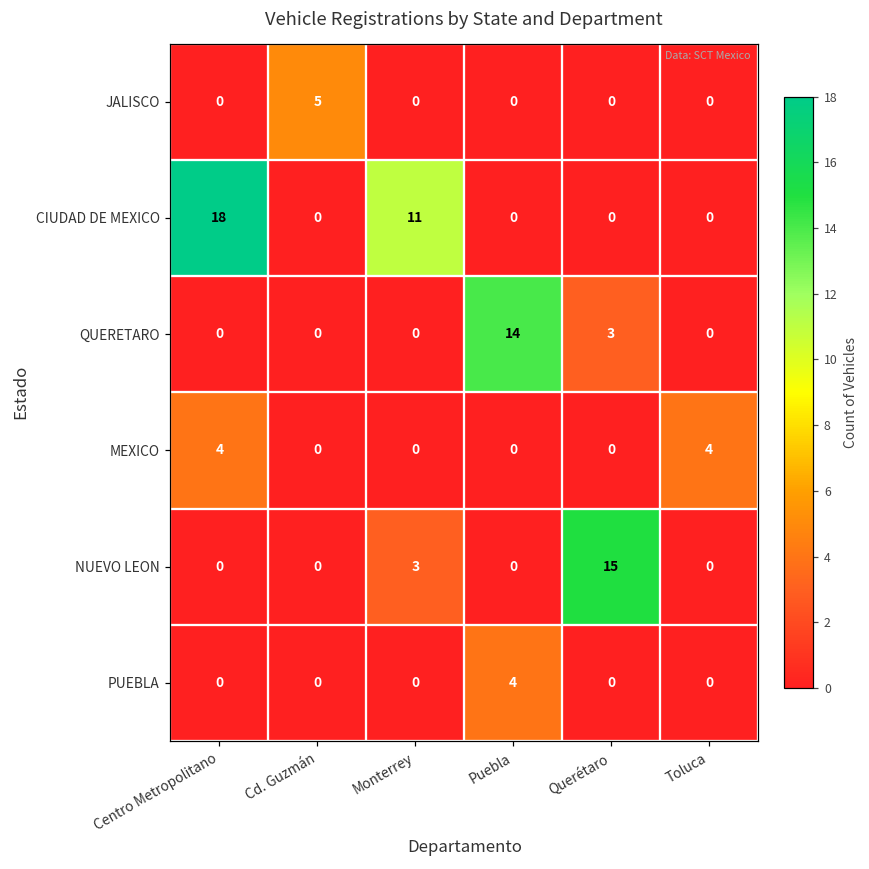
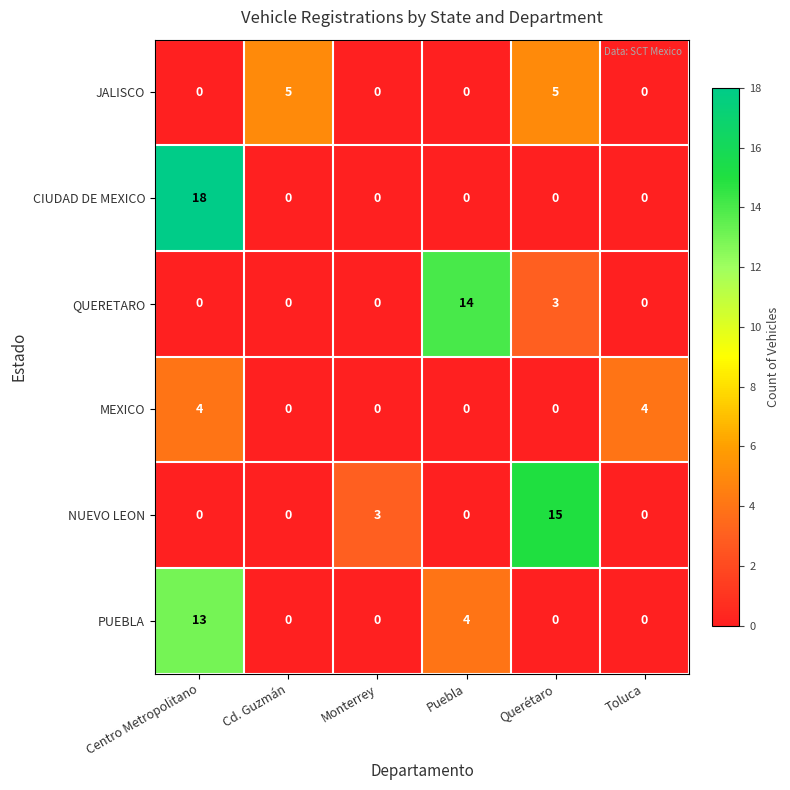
  {
    "JALISCO": {
      "Centro Metropolitano": 0,
      "Cd. Guzmán": 5,
      "Monterrey": 0,
      "Puebla": 0,
-     "Querétaro": 0
+     "Querétaro": 5
    },
    "CIUDAD DE MEXICO": {
      "Centro Metropolitano": 18,
      "Cd. Guzmán": 0,
-     "Monterrey": 11,
+     "Monterrey": 0,
      "Puebla": 0,
      "Querétaro": 0,
      "Toluca": 0
    },
    "QUERETARO": {
      "Centro Metropolitano": 0,
      "Cd. Guzmán": 0,
      "Monterrey": 0,
      "Puebla": 14,
      "Querétaro": 3,
      "Toluca": 0
    },
    "MEXICO": {
      "Centro Metropolitano": 4,
      "Cd. Guzmán": 0,
      "Monterrey": 0,
      "Puebla": 0,
      "Querétaro": 0,
      "Toluca": 4
    },
    "NUEVO LEON": {
      "Centro Metropolitano": 0,
      "Cd. Guzmán": 0,
      "Monterrey": 3,
      "Puebla": 0,
      "Querétaro": 15,
      "Toluca": 0
    },
    "PUEBLA": {
-     "Centro Metropolitano": 0,
+     "Centro Metropolitano": 13,
      "Cd. Guzmán": 0,
      "Monterrey": 0,
      "Puebla": 4,
      "Querétaro": 0,
      "Toluca": 0
    }
  }
